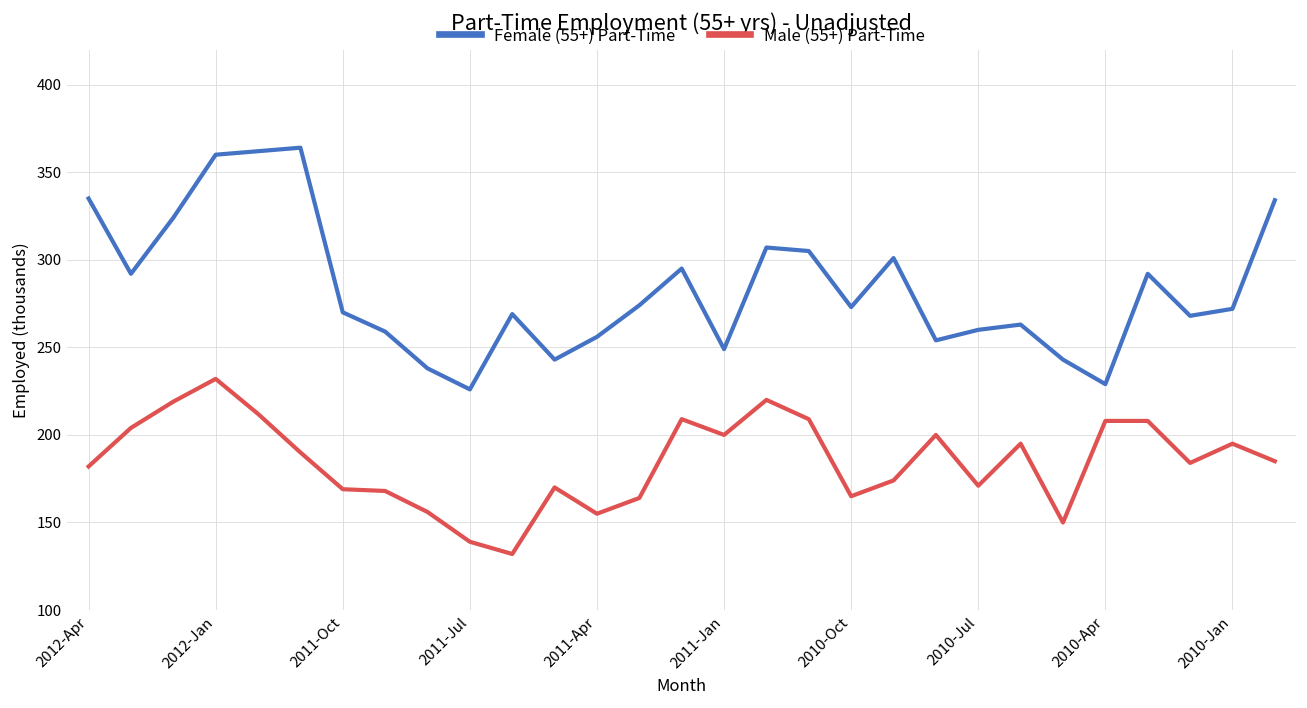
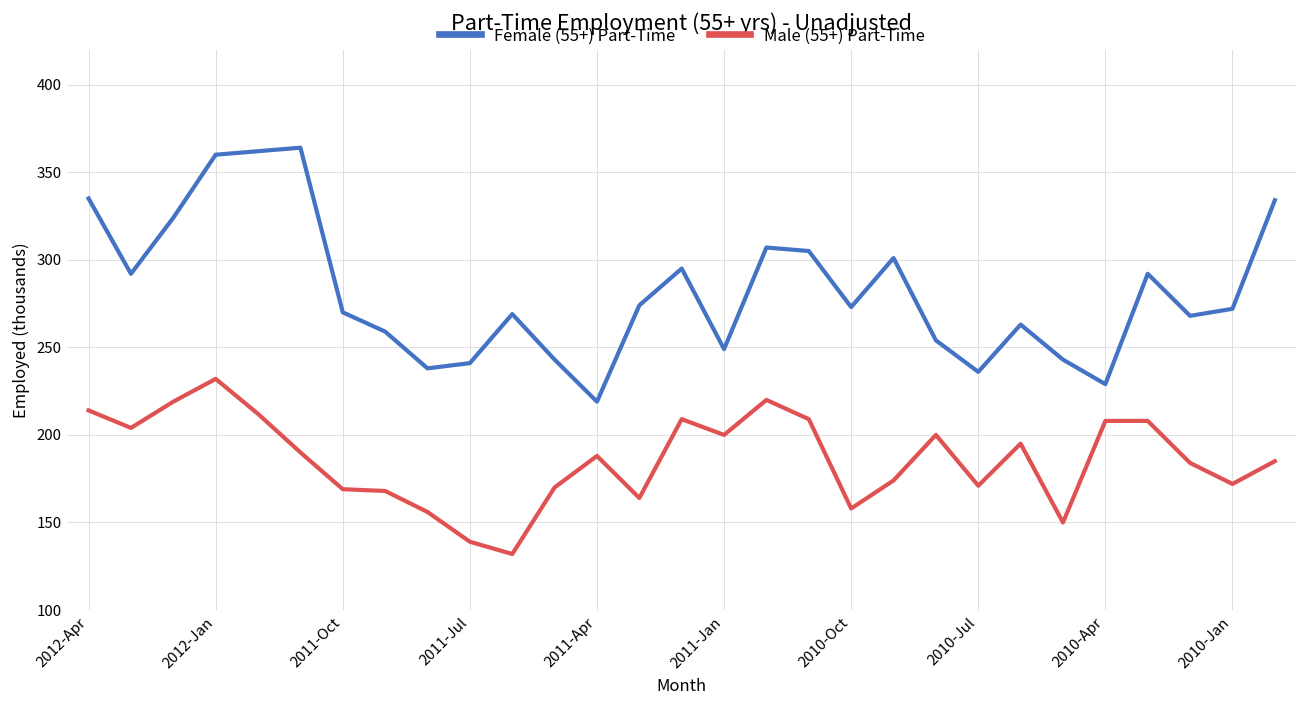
  {
    "Female (55+) Part-Time": {
      "2012-Apr": 335,
      "2012-Jan": 360,
      "2011-Oct": 270,
-     "2011-Jul": 226,
-     "2011-Apr": 256,
+     "2011-Jul": 241,
+     "2011-Apr": 219,
      "2011-Jan": 249,
      "2010-Oct": 273,
-     "2010-Jul": 260,
+     "2010-Jul": 236,
      "2010-Apr": 229,
      "2010-Jan": 272
    },
    "Male (55+) Part-Time": {
-     "2012-Apr": 182,
+     "2012-Apr": 214,
      "2012-Jan": 232,
      "2011-Oct": 169,
      "2011-Jul": 139,
-     "2011-Apr": 155,
+     "2011-Apr": 188,
      "2011-Jan": 200,
-     "2010-Oct": 165,
+     "2010-Oct": 158,
      "2010-Jul": 171,
      "2010-Apr": 208,
-     "2010-Jan": 195
+     "2010-Jan": 172
    }
  }
